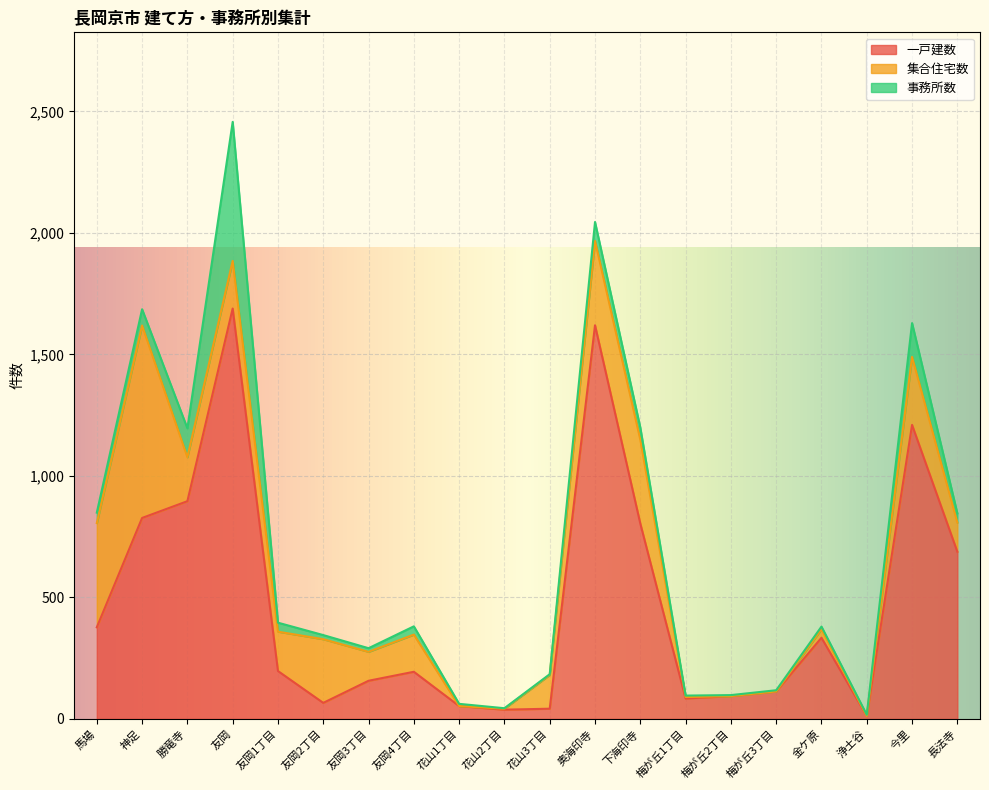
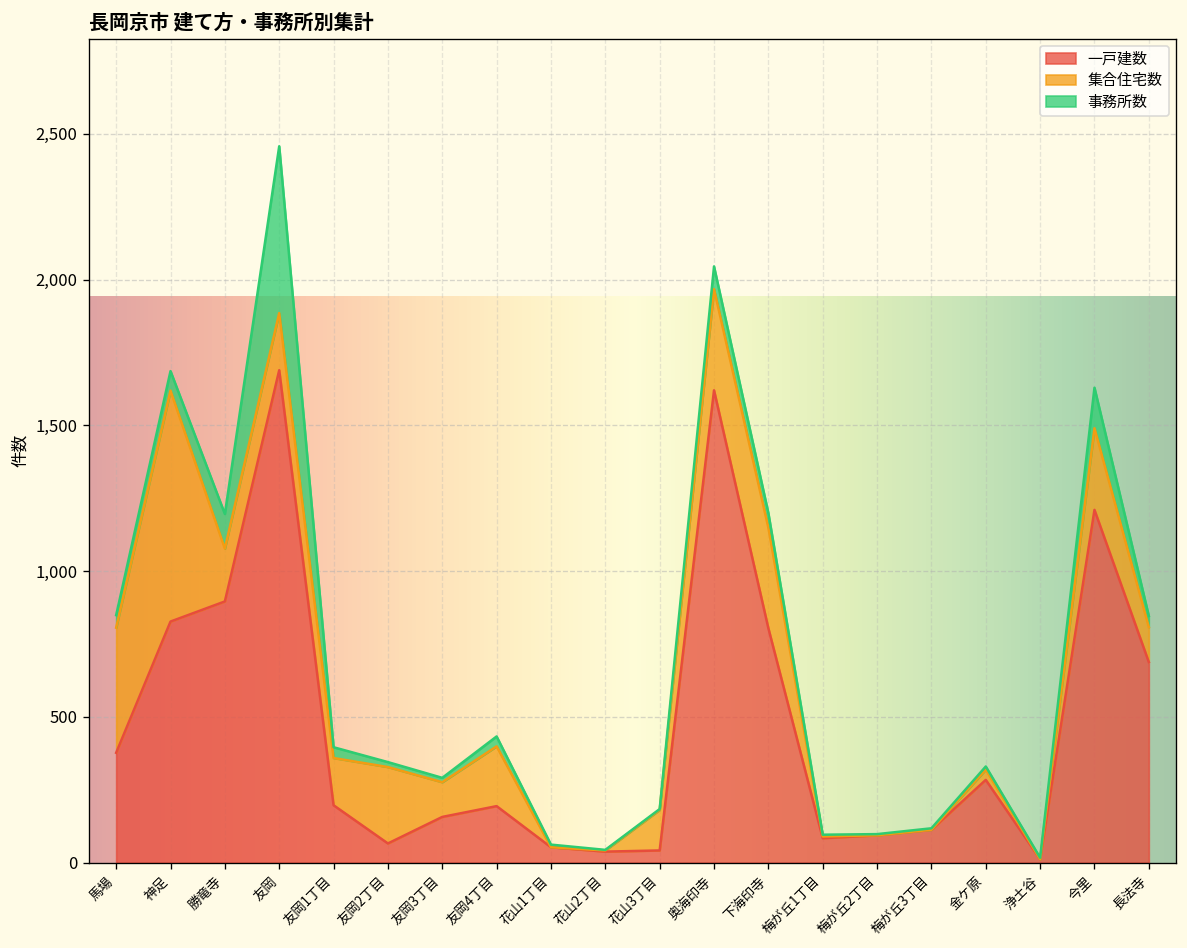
  {
    "一戸建数": {
      "馬場": "380",
      "神足": "830",
      "勝竜寺": "900",
      "友岡": "1,690",
      "友岡1丁目": "200",
      "友岡2丁目": "70",
      "友岡3丁目": "160",
      "友岡4丁目": "190",
      "花山3丁目": "40",
      "奥海印寺": "1,620",
      "下海印寺": "800",
-     "金ケ原": "330",
+     "金ケ原": "280",
      "今里": "1,210",
      "長法寺": "690"
    },
    "集合住宅数": {
      "馬場": "430",
      "神足": "790",
      "勝竜寺": "180",
      "友岡": "200",
      "友岡1丁目": "160",
      "友岡2丁目": "260",
      "友岡3丁目": "120",
-     "友岡4丁目": "150",
+     "友岡4丁目": "210",
      "奥海印寺": "350",
      "下海印寺": "350",
      "金ケ原": "40",
      "今里": "280",
      "長法寺": "120"
    },
    "事務所数": {
      "馬場": "40",
      "神足": "70",
      "勝竜寺": "120",
      "友岡": "570",
      "友岡1丁目": "40",
      "友岡2丁目": "20",
      "友岡3丁目": "20",
      "友岡4丁目": "30",
      "奥海印寺": "80",
      "下海印寺": "50",
      "金ケ原": "10",
      "今里": "140",
      "長法寺": "40"
    }
  }
